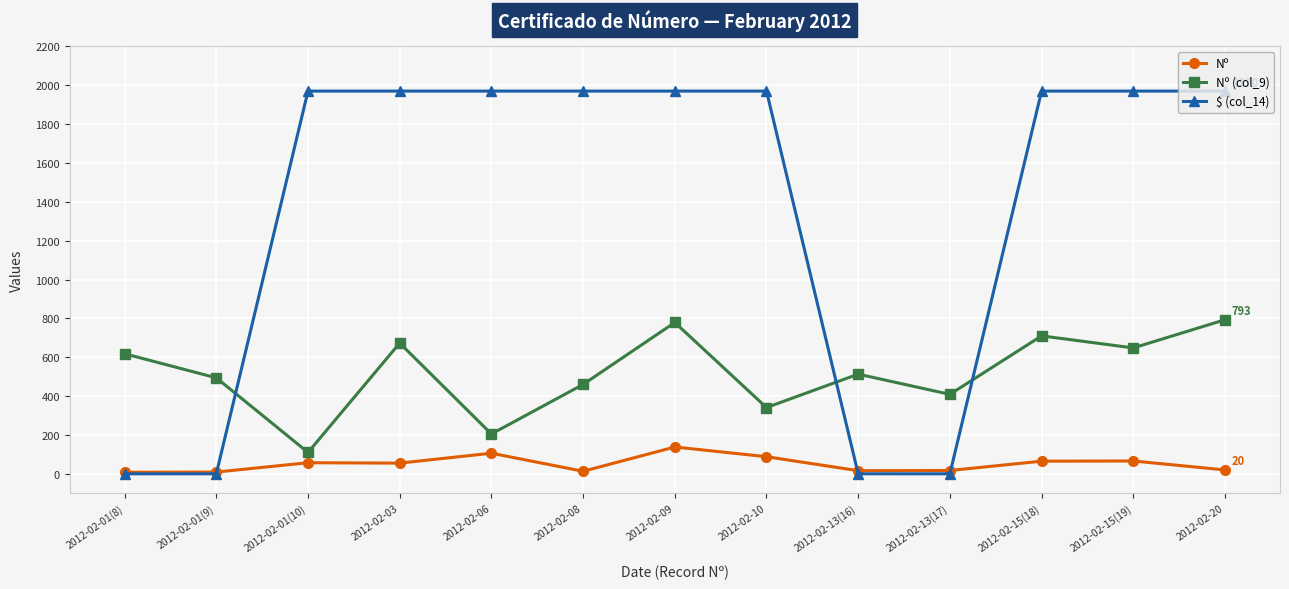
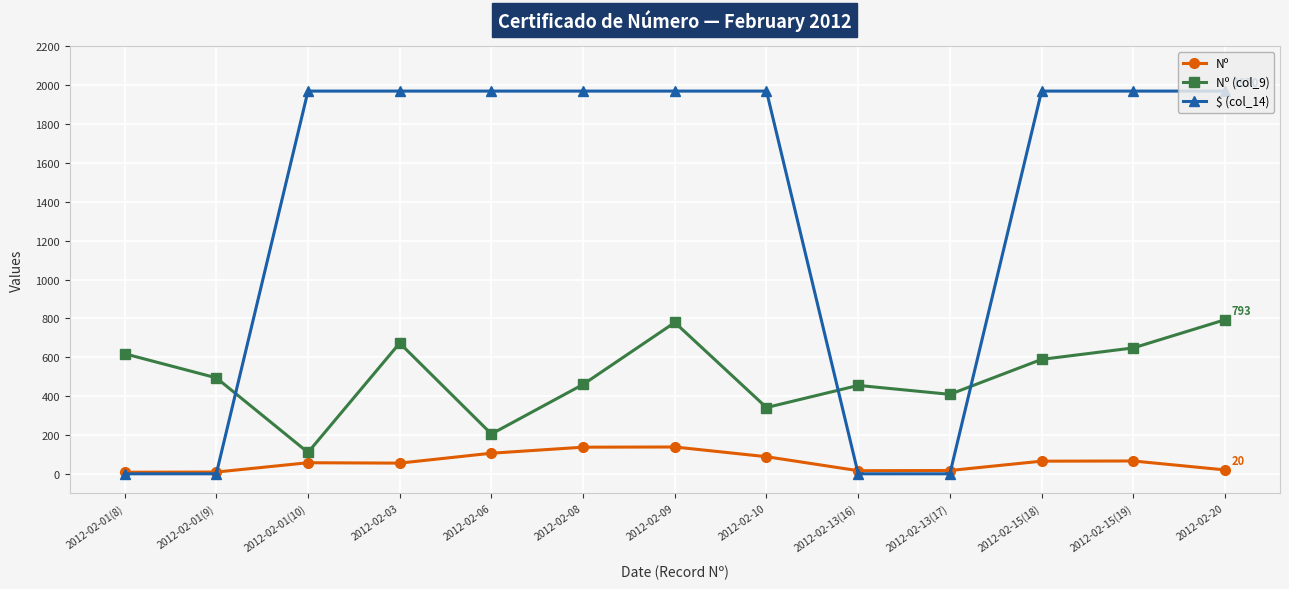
  {
    "Nº": {
      "2012-02-01(10)": 60,
      "2012-02-03": 60,
      "2012-02-06": 110,
-     "2012-02-08": 10,
+     "2012-02-08": 140,
      "2012-02-09": 140,
      "2012-02-10": 90,
      "2012-02-13(16)": 20,
      "2012-02-13(17)": 20,
      "2012-02-15(18)": 70,
      "2012-02-15(19)": 70
    },
    "Nº (col_9)": {
      "2012-02-01(8)": 620,
      "2012-02-01(9)": 490,
      "2012-02-01(10)": 110,
      "2012-02-03": 670,
      "2012-02-06": 210,
      "2012-02-08": 460,
      "2012-02-09": 780,
      "2012-02-10": 340,
-     "2012-02-13(16)": 510,
+     "2012-02-13(16)": 460,
      "2012-02-13(17)": 410,
-     "2012-02-15(18)": 710,
+     "2012-02-15(18)": 590,
      "2012-02-15(19)": 650
    },
    "$ (col_14)": {
      "2012-02-01(10)": 1970,
      "2012-02-03": 1970,
      "2012-02-06": 1970,
      "2012-02-08": 1970,
      "2012-02-09": 1970,
      "2012-02-10": 1970,
      "2012-02-13(16)": 0,
      "2012-02-13(17)": 0,
      "2012-02-15(18)": 1970,
      "2012-02-15(19)": 1970
    }
  }
